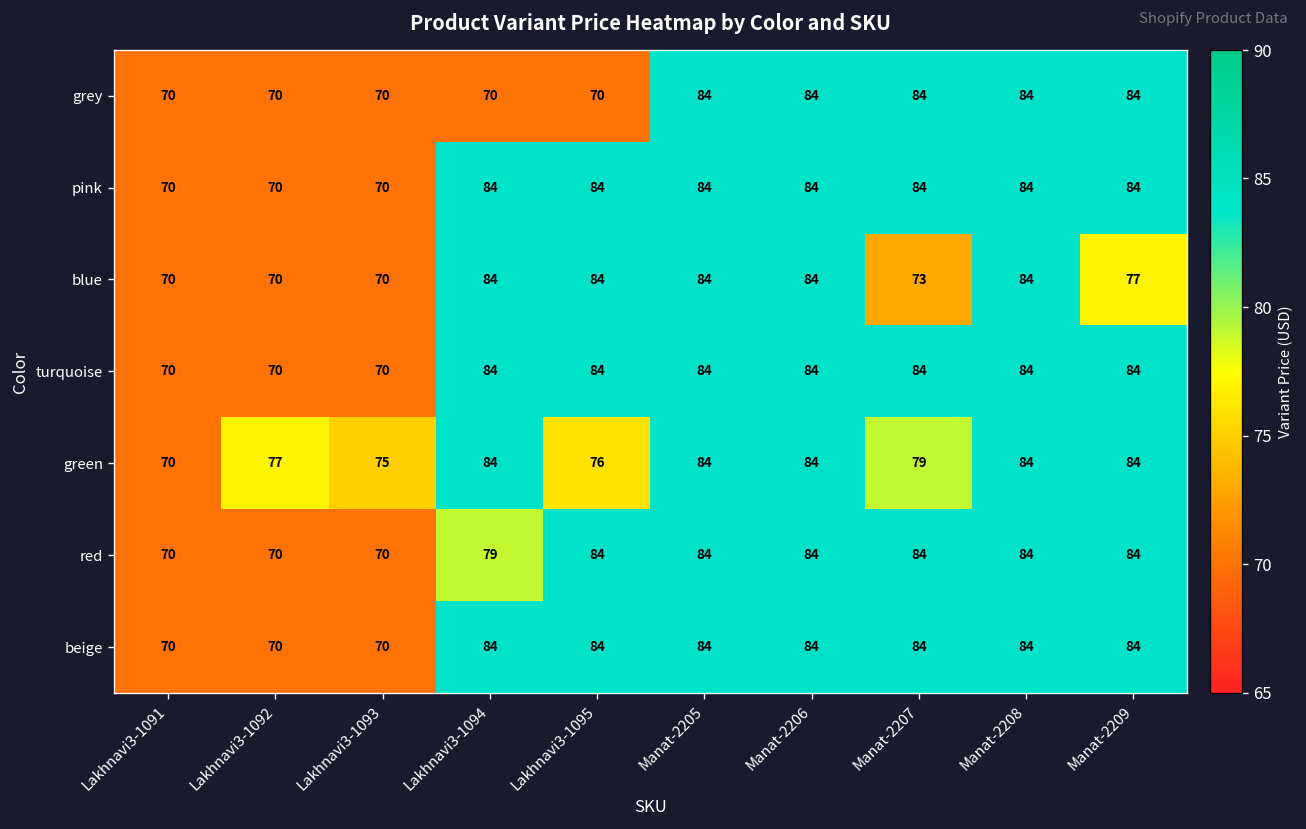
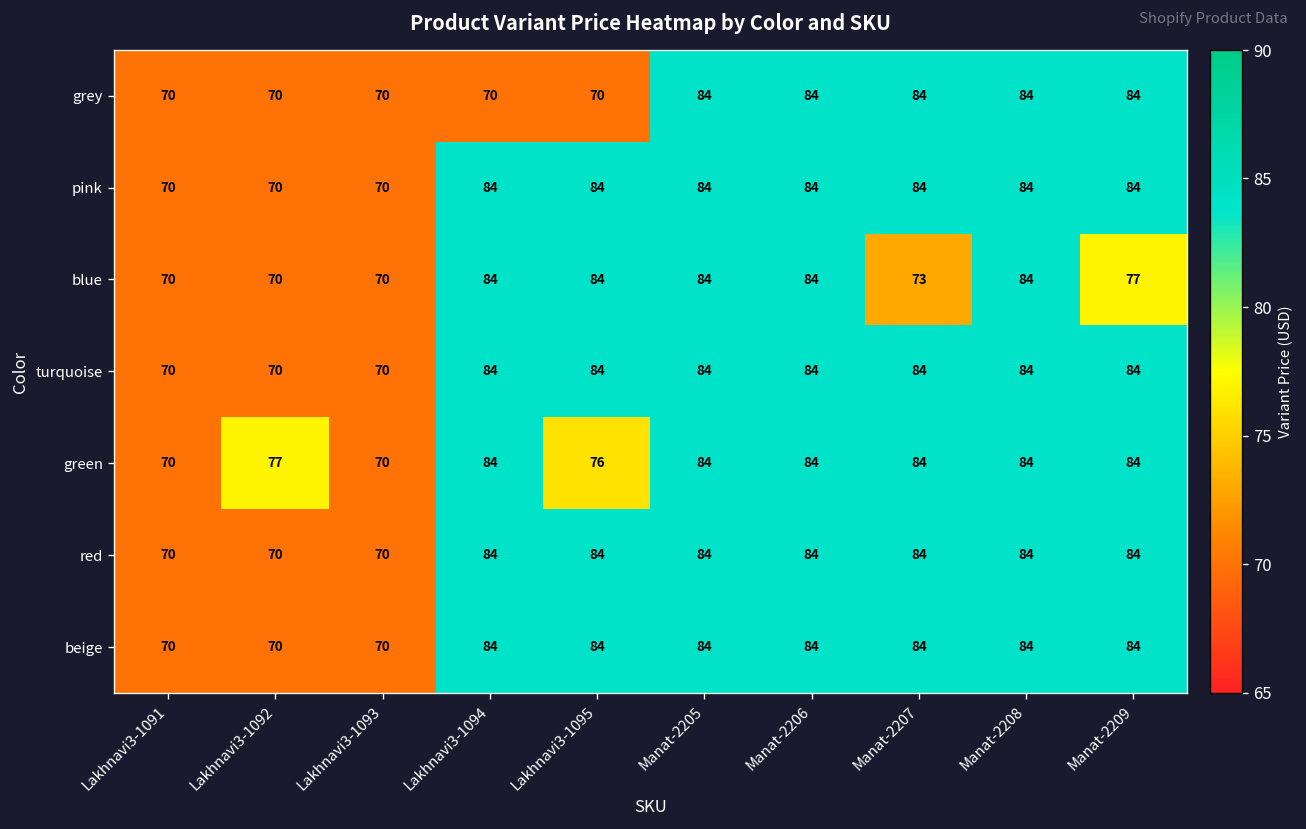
  {
    "grey": {
      "Lakhnavi3-1091": 70,
      "Lakhnavi3-1092": 70,
      "Lakhnavi3-1093": 70,
      "Lakhnavi3-1094": 70,
      "Lakhnavi3-1095": 70,
      "Manat-2205": 84,
      "Manat-2206": 84,
      "Manat-2207": 84,
      "Manat-2208": 84,
      "Manat-2209": 84
    },
    "pink": {
      "Lakhnavi3-1091": 70,
      "Lakhnavi3-1092": 70,
      "Lakhnavi3-1093": 70,
      "Lakhnavi3-1094": 84,
      "Lakhnavi3-1095": 84,
      "Manat-2205": 84,
      "Manat-2206": 84,
      "Manat-2207": 84,
      "Manat-2208": 84,
      "Manat-2209": 84
    },
    "blue": {
      "Lakhnavi3-1091": 70,
      "Lakhnavi3-1092": 70,
      "Lakhnavi3-1093": 70,
      "Lakhnavi3-1094": 84,
      "Lakhnavi3-1095": 84,
      "Manat-2205": 84,
      "Manat-2206": 84,
      "Manat-2207": 73,
      "Manat-2208": 84,
      "Manat-2209": 77
    },
    "turquoise": {
      "Lakhnavi3-1091": 70,
      "Lakhnavi3-1092": 70,
      "Lakhnavi3-1093": 70,
      "Lakhnavi3-1094": 84,
      "Lakhnavi3-1095": 84,
      "Manat-2205": 84,
      "Manat-2206": 84,
      "Manat-2207": 84,
      "Manat-2208": 84,
      "Manat-2209": 84
    },
    "green": {
      "Lakhnavi3-1091": 70,
      "Lakhnavi3-1092": 77,
-     "Lakhnavi3-1093": 75,
+     "Lakhnavi3-1093": 70,
      "Lakhnavi3-1094": 84,
      "Lakhnavi3-1095": 76,
      "Manat-2205": 84,
      "Manat-2206": 84,
-     "Manat-2207": 79,
+     "Manat-2207": 84,
      "Manat-2208": 84,
      "Manat-2209": 84
    },
    "red": {
      "Lakhnavi3-1091": 70,
      "Lakhnavi3-1092": 70,
      "Lakhnavi3-1093": 70,
-     "Lakhnavi3-1094": 79,
+     "Lakhnavi3-1094": 84,
      "Lakhnavi3-1095": 84,
      "Manat-2205": 84,
      "Manat-2206": 84,
      "Manat-2207": 84,
      "Manat-2208": 84,
      "Manat-2209": 84
    },
    "beige": {
      "Lakhnavi3-1091": 70,
      "Lakhnavi3-1092": 70,
      "Lakhnavi3-1093": 70,
      "Lakhnavi3-1094": 84,
      "Lakhnavi3-1095": 84,
      "Manat-2205": 84,
      "Manat-2206": 84,
      "Manat-2207": 84,
      "Manat-2208": 84,
      "Manat-2209": 84
    }
  }
